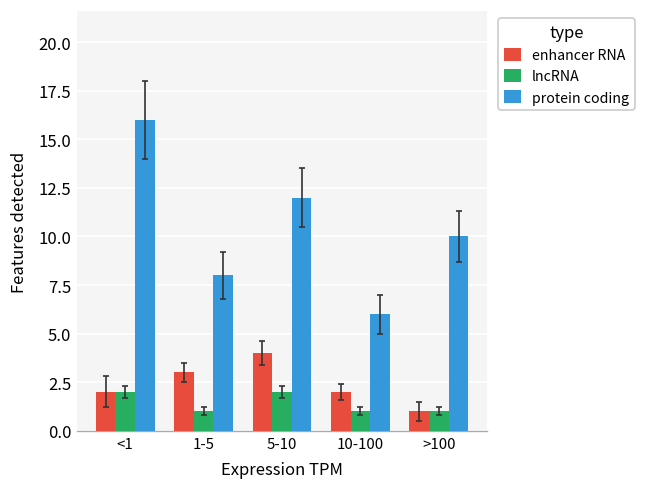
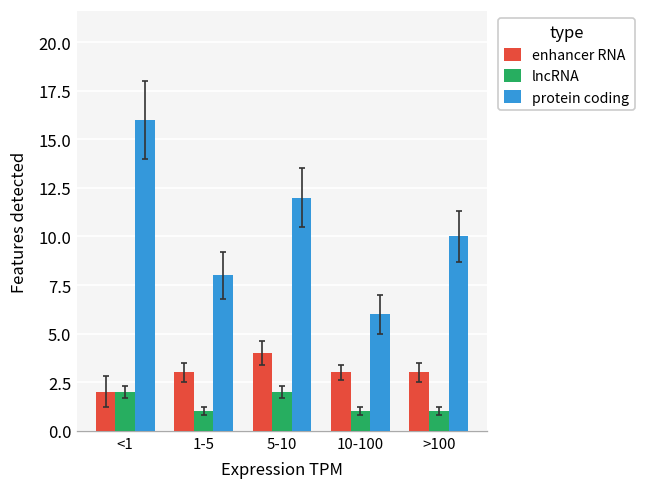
  {
    "enhancer RNA": {
      "<1": 2,
      "1-5": 3,
      "5-10": 4,
-     "10-100": 2,
-     ">100": 1
+     "10-100": 3,
+     ">100": 3
    },
    "lncRNA": {
      "<1": 2,
      "1-5": 1,
      "5-10": 2,
      "10-100": 1,
      ">100": 1
    }
  }
